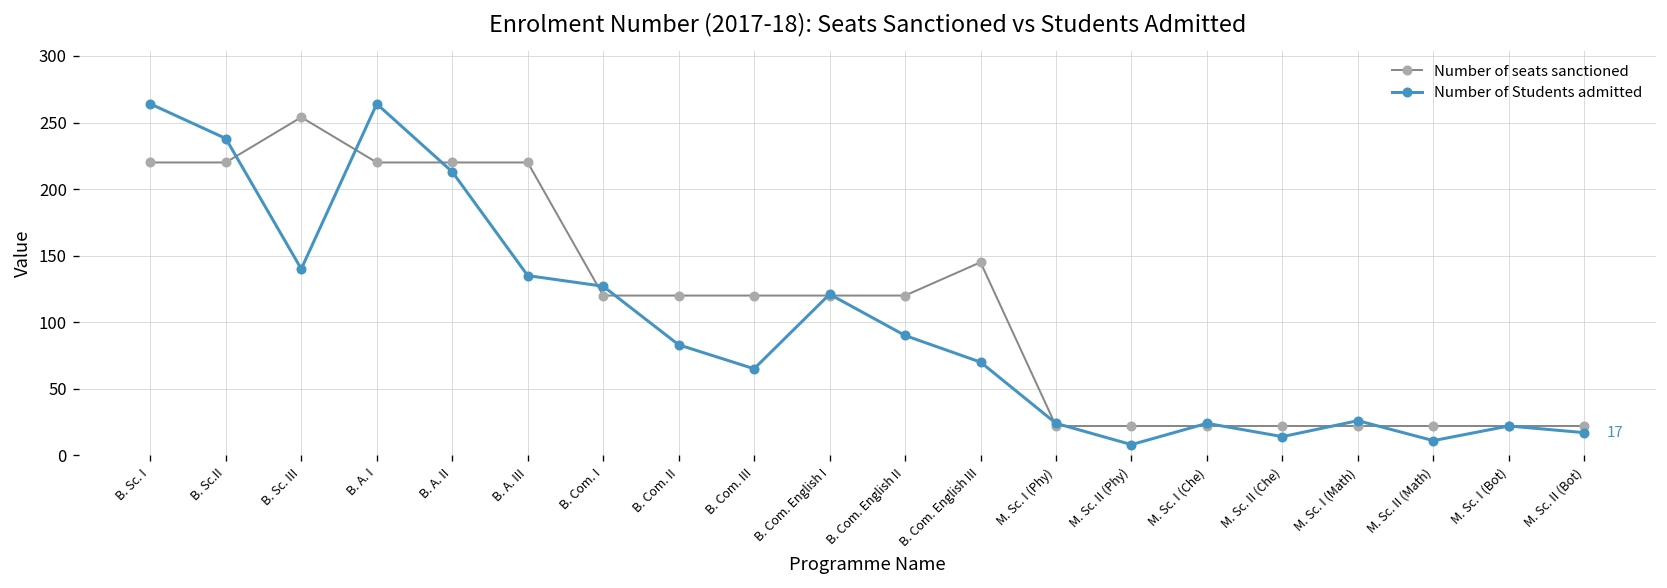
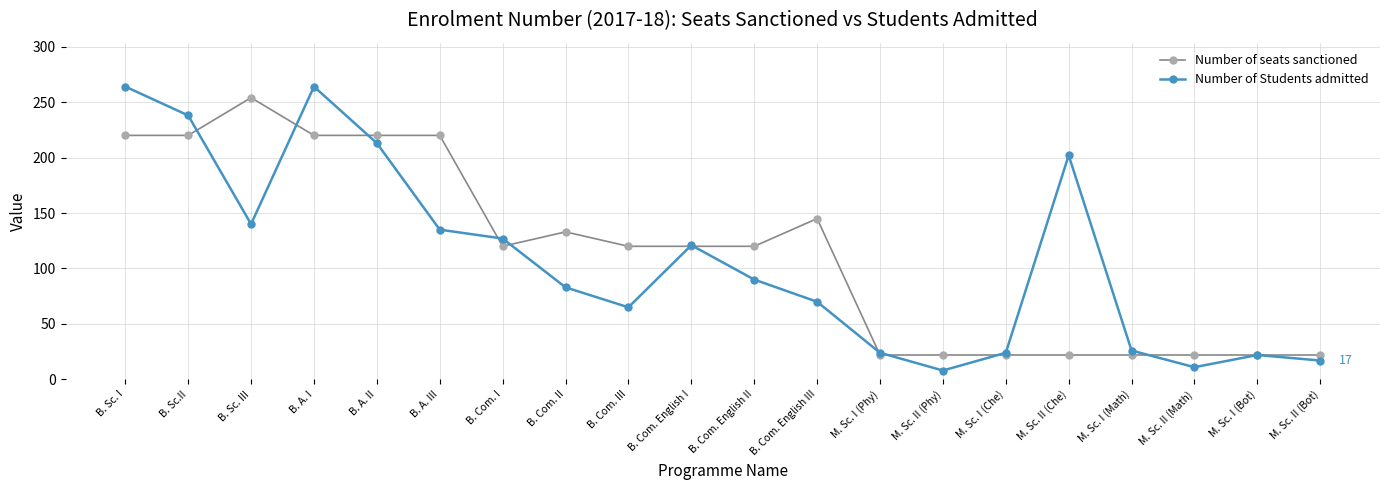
  {
    "Number of seats sanctioned": {
      "B. Sc. I": 220,
      "B. Sc.II": 220,
      "B. Sc. III": 254,
      "B. A. I": 220,
      "B. A. II": 220,
      "B. A. III": 220,
      "B. Com. I": 120,
-     "B. Com. II": 120,
+     "B. Com. II": 133,
      "B. Com. III": 120,
      "B. Com. English II": 120,
      "B. Com. English III": 145,
      "M. Sc. II (Phy)": 22,
      "M. Sc. II (Che)": 22,
      "M. Sc. I (Math)": 22,
      "M. Sc. II (Math)": 22
    },
    "Number of Students admitted": {
      "B. Sc. I": 264,
      "B. Sc.II": 238,
      "B. Sc. III": 140,
      "B. A. I": 264,
      "B. A. II": 213,
      "B. A. III": 135,
      "B. Com. I": 127,
      "B. Com. II": 83,
      "B. Com. III": 65,
      "B. Com. English II": 90,
      "B. Com. English III": 70,
      "M. Sc. II (Phy)": 8,
-     "M. Sc. II (Che)": 14,
+     "M. Sc. II (Che)": 202,
      "M. Sc. I (Math)": 26,
      "M. Sc. II (Math)": 11
    }
  }
